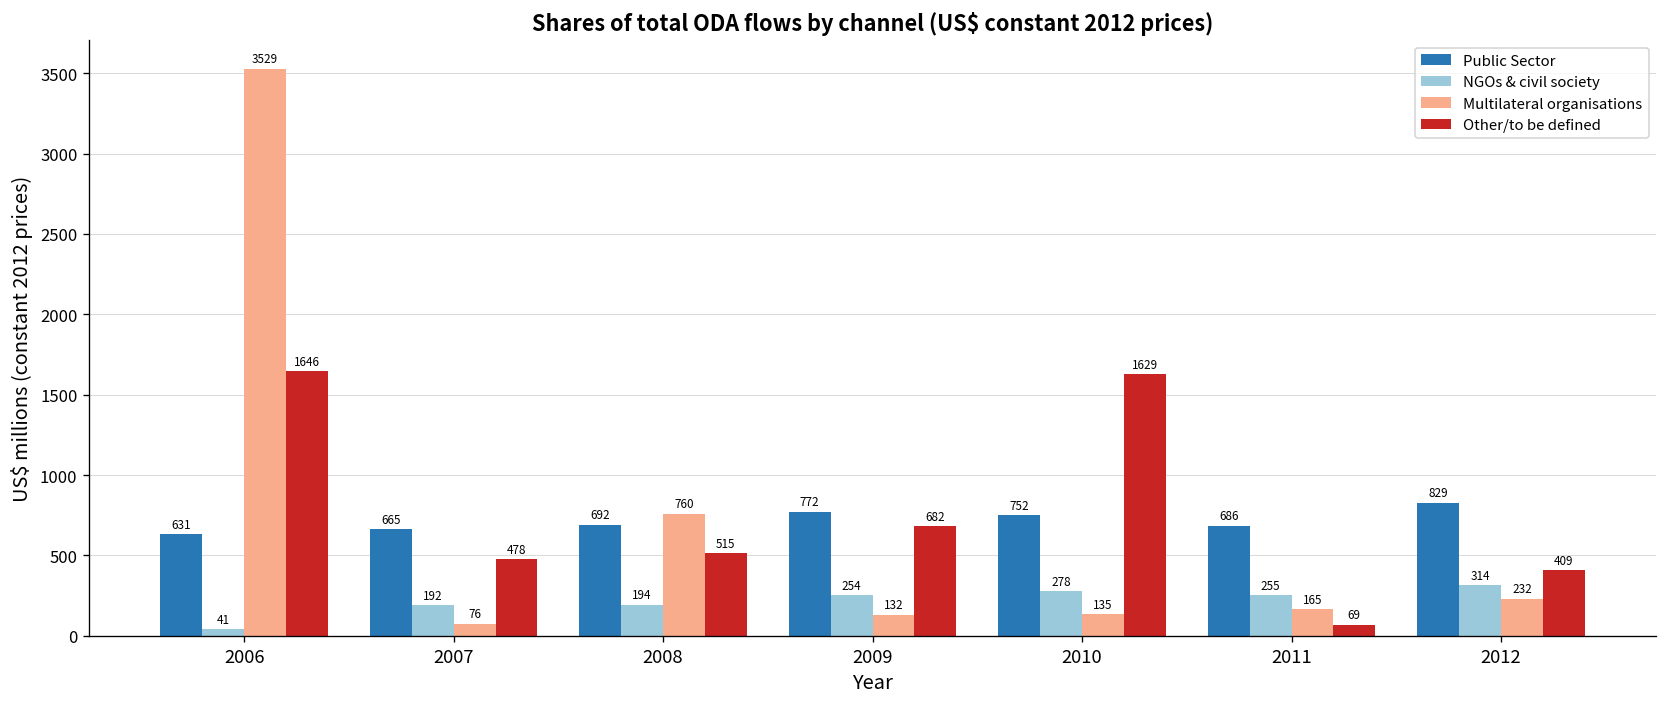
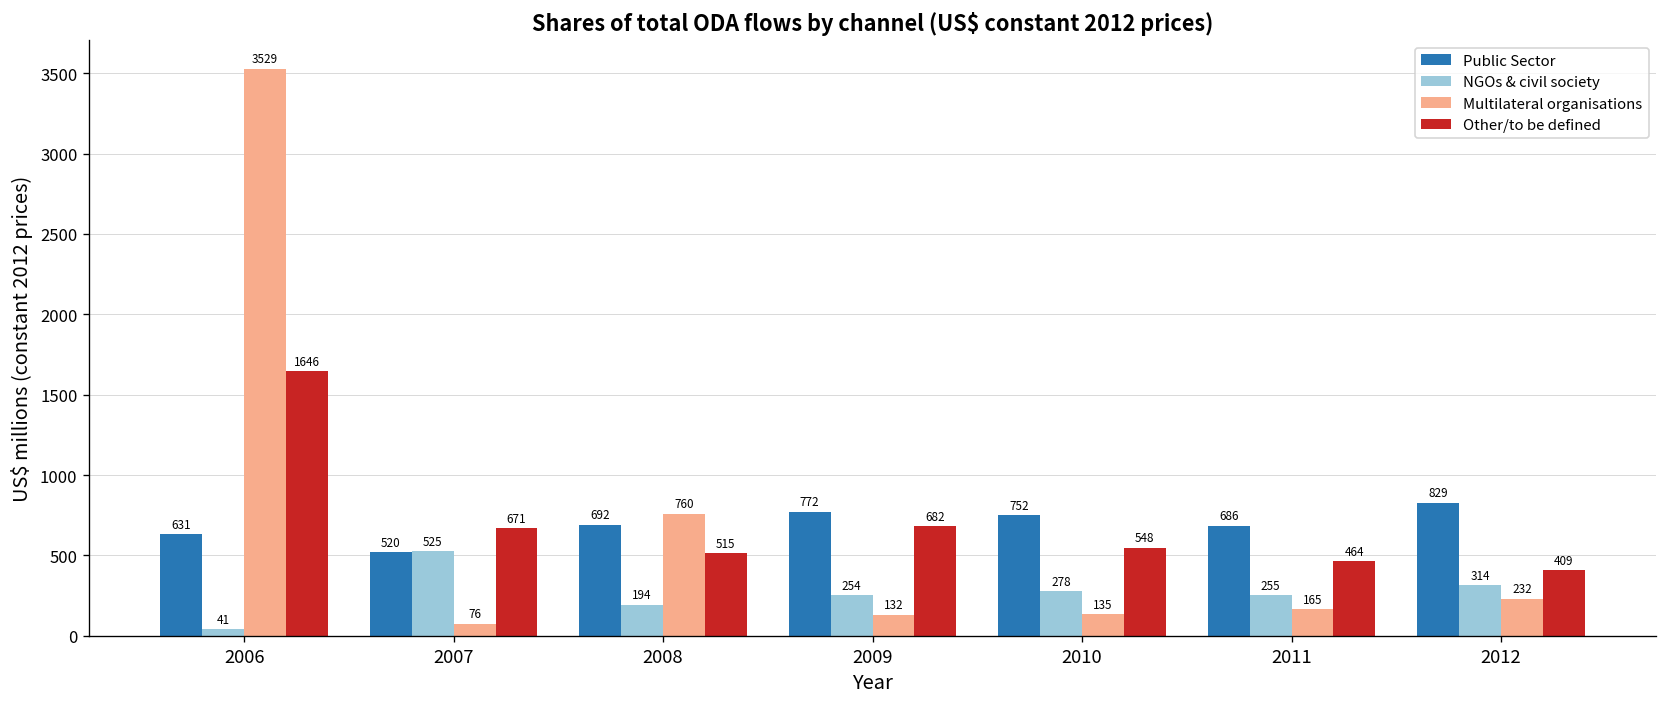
  {
    "Public Sector": {
      "2006": 631,
-     "2007": 665,
+     "2007": 520,
      "2008": 692,
      "2009": 772,
      "2010": 752,
      "2011": 686,
      "2012": 829
    },
    "NGOs & civil society": {
      "2006": 41,
-     "2007": 192,
+     "2007": 525,
      "2008": 194,
      "2009": 254,
      "2010": 278,
      "2011": 255,
      "2012": 314
    },
    "Multilateral organisations": {
      "2006": 3529,
      "2007": 76,
      "2008": 760,
      "2009": 132,
      "2010": 135,
      "2011": 165,
      "2012": 232
    },
    "Other/to be defined": {
      "2006": 1646,
-     "2007": 478,
+     "2007": 671,
      "2008": 515,
      "2009": 682,
-     "2010": 1629,
-     "2011": 69,
+     "2010": 548,
+     "2011": 464,
      "2012": 409
    }
  }
